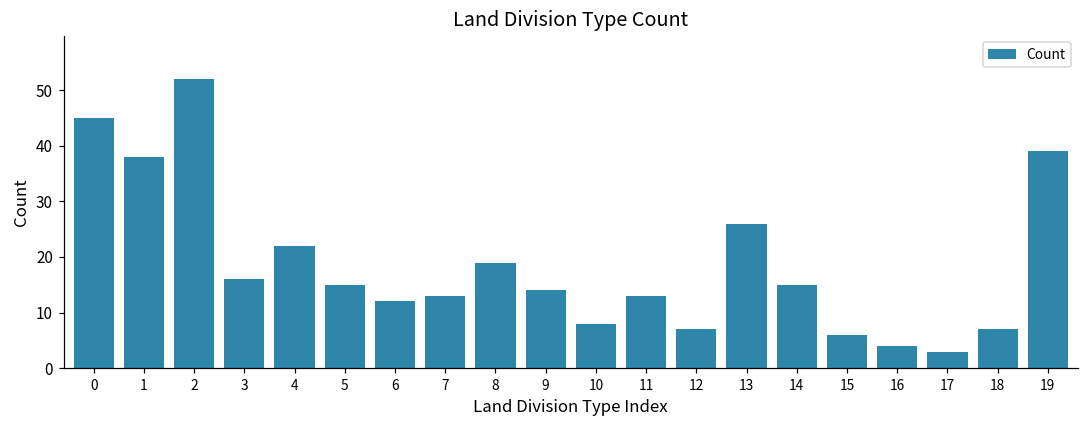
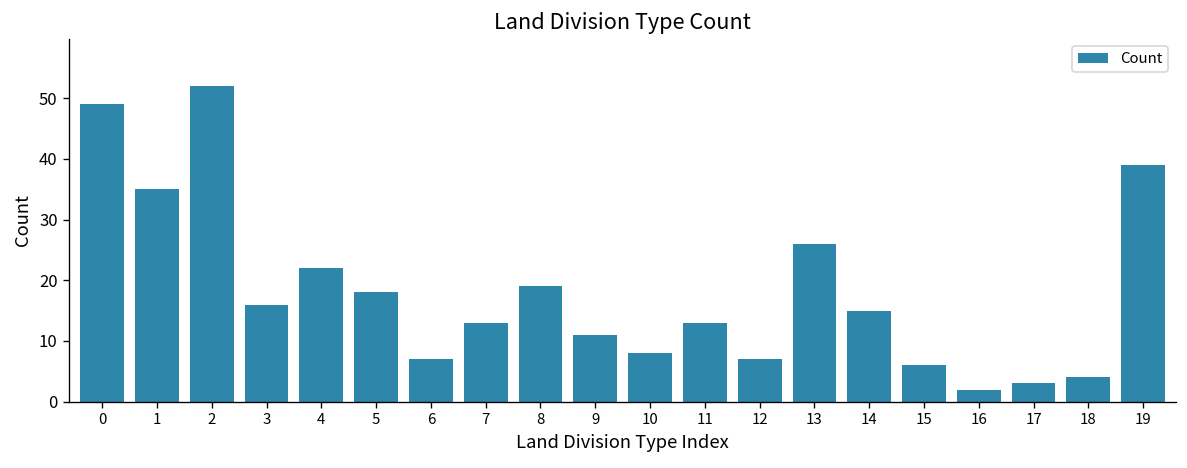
  {
-   "0": 45,
-   "1": 38,
+   "0": 49,
+   "1": 35,
    "2": 52,
    "3": 16,
    "4": 22,
-   "5": 15,
-   "6": 12,
+   "5": 18,
+   "6": 7,
    "7": 13,
    "8": 19,
-   "9": 14,
+   "9": 11,
    "10": 8,
    "11": 13,
    "12": 7,
    "13": 26,
    "14": 15,
    "15": 6,
-   "16": 4,
+   "16": 2,
    "17": 3,
-   "18": 7,
+   "18": 4,
    "19": 39
  }
